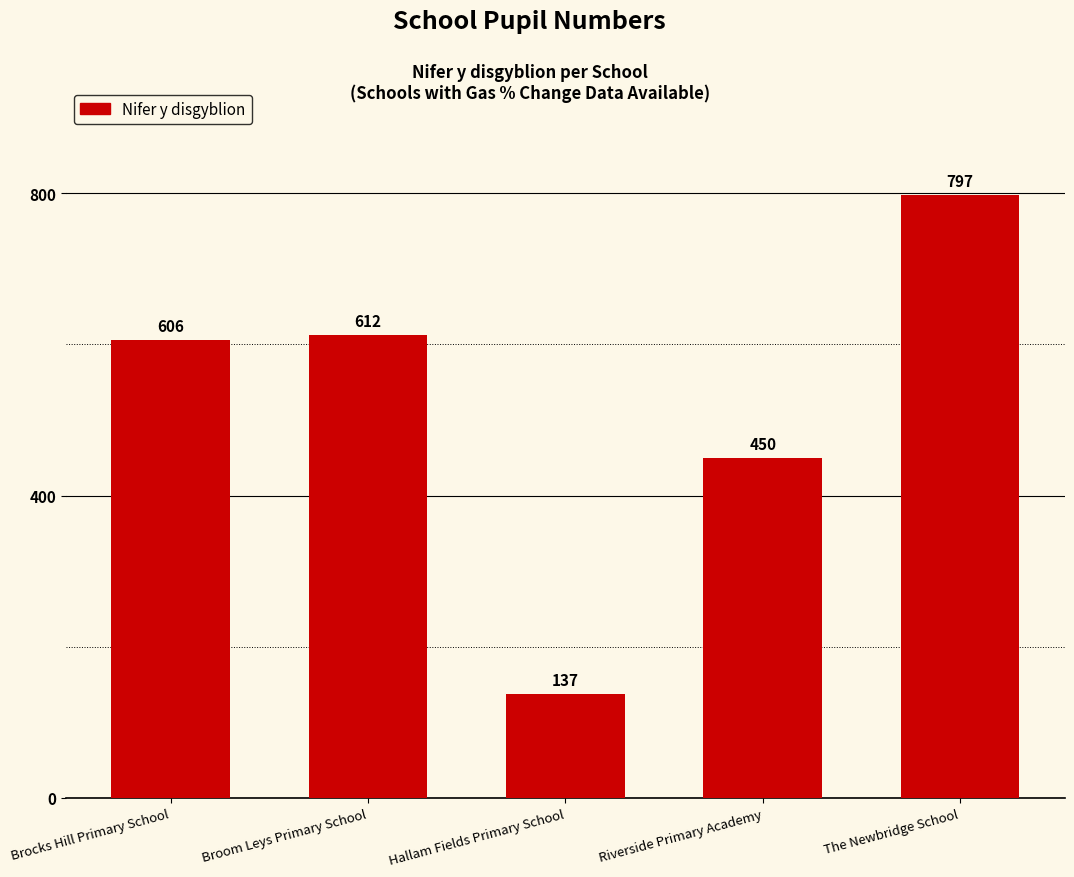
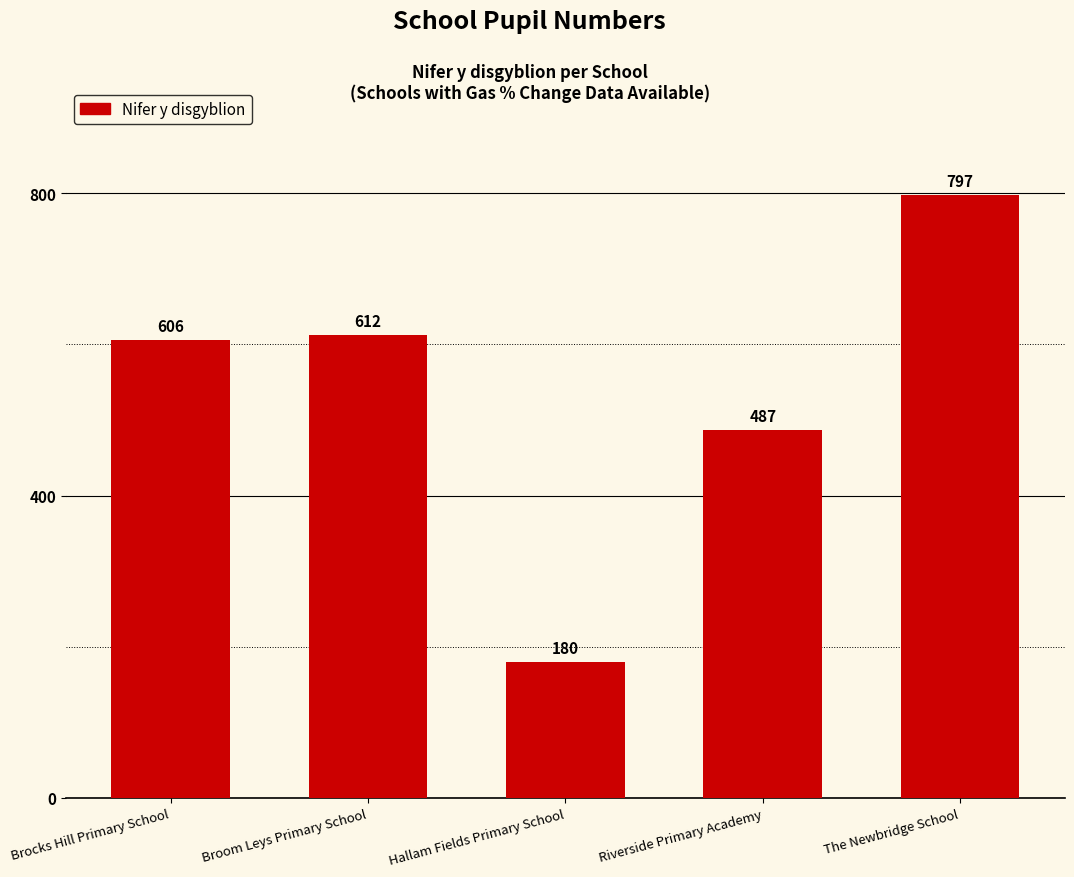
  {
    "Brocks Hill Primary School": 606,
    "Broom Leys Primary School": 612,
-   "Hallam Fields Primary School": 137,
-   "Riverside Primary Academy": 450,
+   "Hallam Fields Primary School": 180,
+   "Riverside Primary Academy": 487,
    "The Newbridge School": 797
  }
